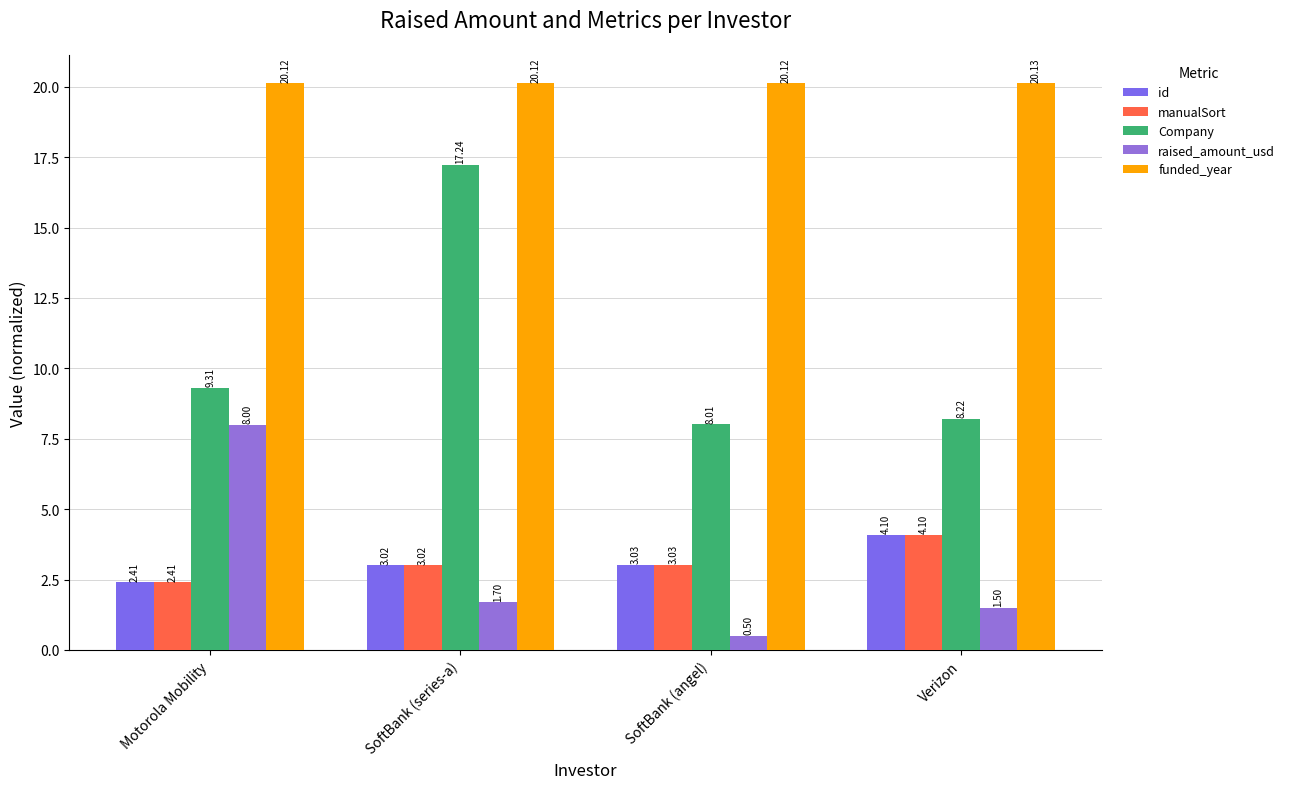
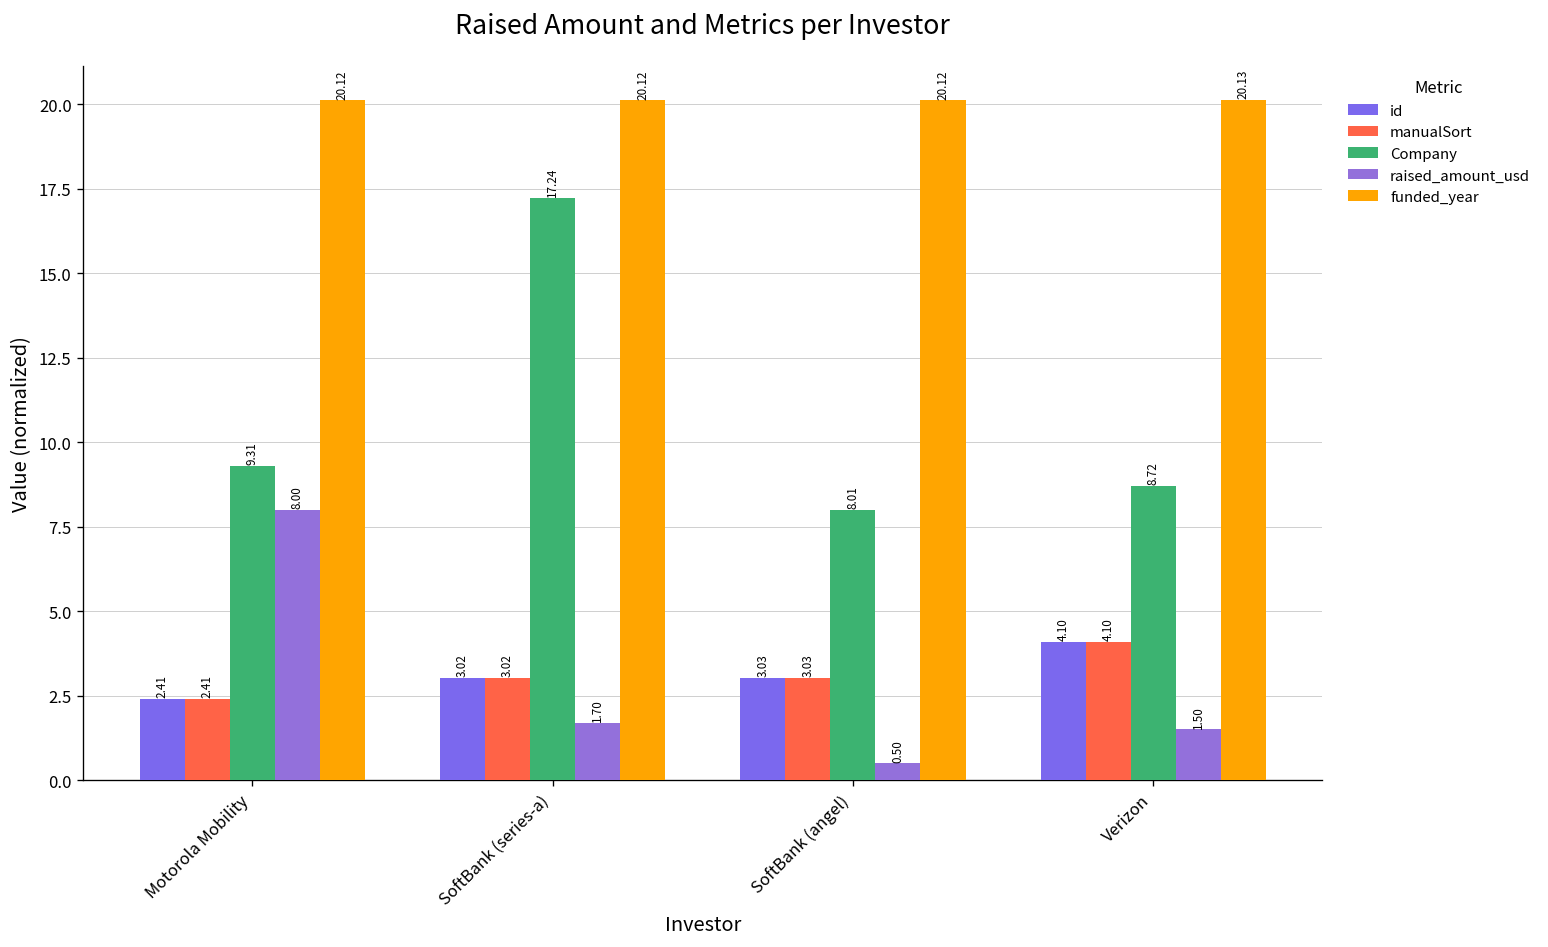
  {
    "manualSort": {
      "Motorola Mobility": 2.41,
      "SoftBank (series-a)": 3.02,
      "SoftBank (angel)": 3.03,
      "Verizon": 4.10
    },
    "Company": {
      "Motorola Mobility": 9.31,
      "SoftBank (series-a)": 17.24,
      "SoftBank (angel)": 8.01,
-     "Verizon": 8.22
+     "Verizon": 8.72
    },
    "funded_year": {
      "Motorola Mobility": 20.12,
      "SoftBank (series-a)": 20.12,
      "SoftBank (angel)": 20.12,
      "Verizon": 20.13
    }
  }
